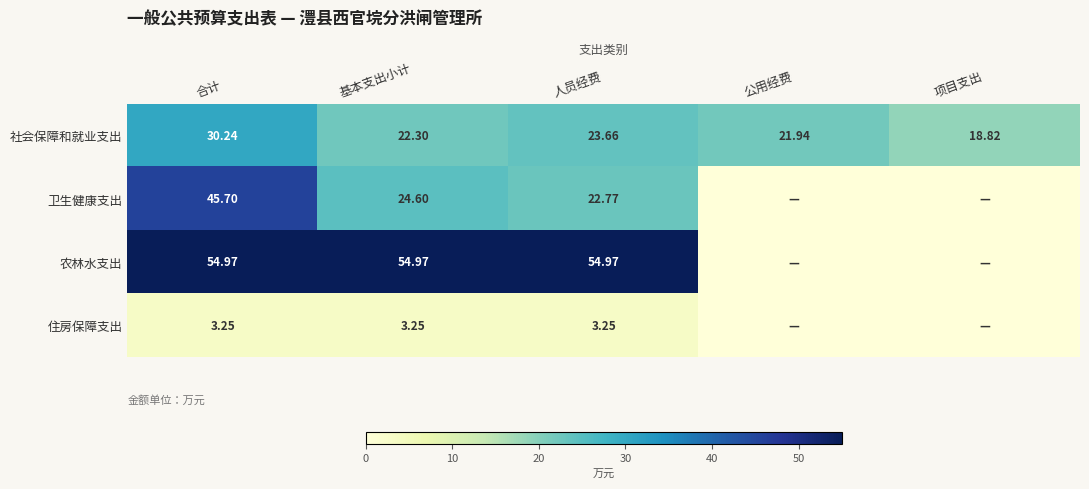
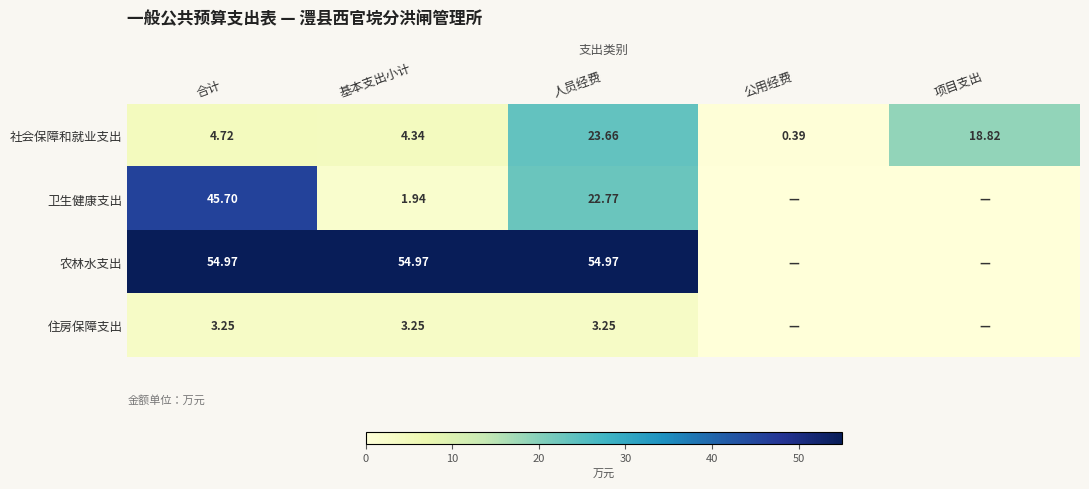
  {
    "社会保障和就业支出": {
-     "合计": 30.24,
-     "基本支出小计": 22.30,
+     "合计": 4.72,
+     "基本支出小计": 4.34,
      "人员经费": 23.66,
-     "公用经费": 21.94,
+     "公用经费": 0.39,
      "项目支出": 18.82
    },
    "卫生健康支出": {
      "合计": 45.70,
-     "基本支出小计": 24.60,
+     "基本支出小计": 1.94,
      "人员经费": 22.77
    },
    "农林水支出": {
      "合计": 54.97,
      "基本支出小计": 54.97,
      "人员经费": 54.97
    },
    "住房保障支出": {
      "合计": 3.25,
      "基本支出小计": 3.25,
      "人员经费": 3.25
    }
  }
